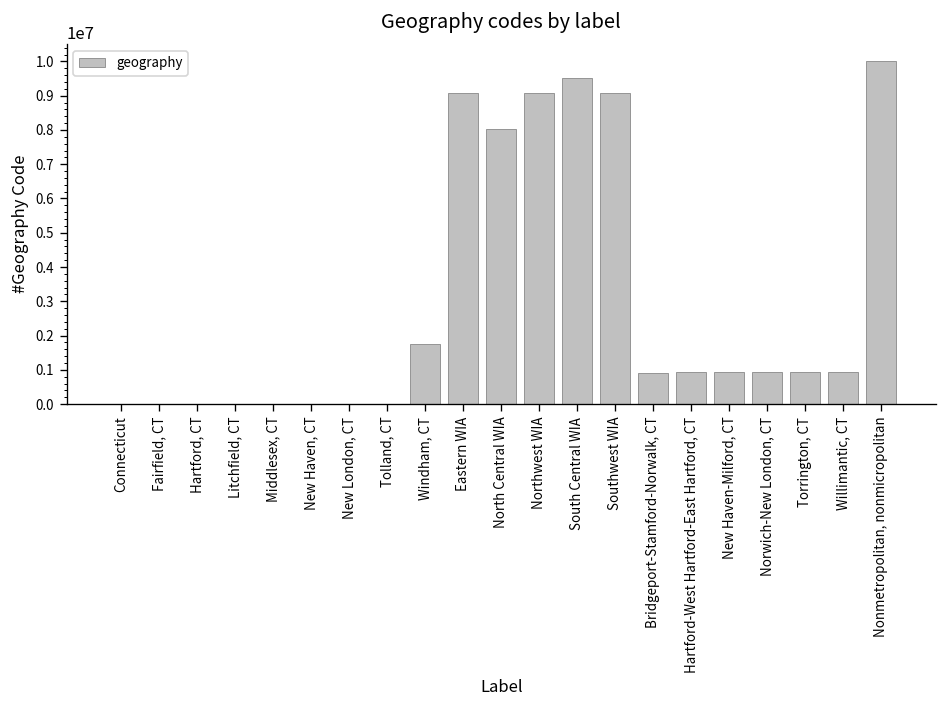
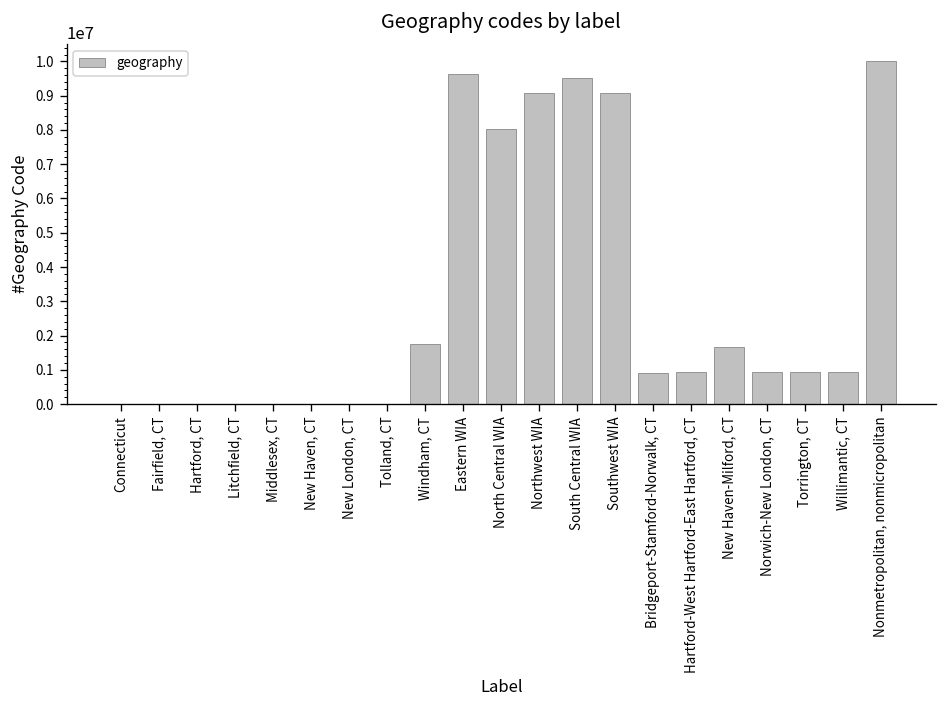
  {
    "Windham, CT": 1800000,
-   "Eastern WIA": 9100000,
+   "Eastern WIA": 9600000,
    "North Central WIA": 8000000,
    "Northwest WIA": 9100000,
    "South Central WIA": 9500000,
    "Southwest WIA": 9100000,
    "Bridgeport-Stamford-Norwalk, CT": 900000,
    "Hartford-West Hartford-East Hartford, CT": 900000,
-   "New Haven-Milford, CT": 900000,
+   "New Haven-Milford, CT": 1700000,
    "Norwich-New London, CT": 900000,
    "Torrington, CT": 900000,
    "Willimantic, CT": 900000,
    "Nonmetropolitan, nonmicropolitan": 10000000
  }
